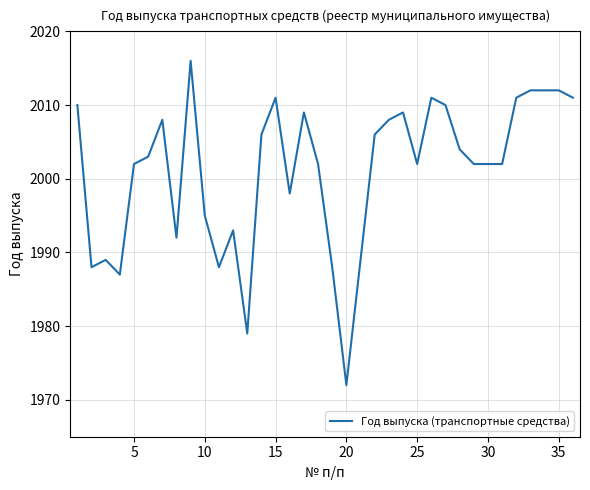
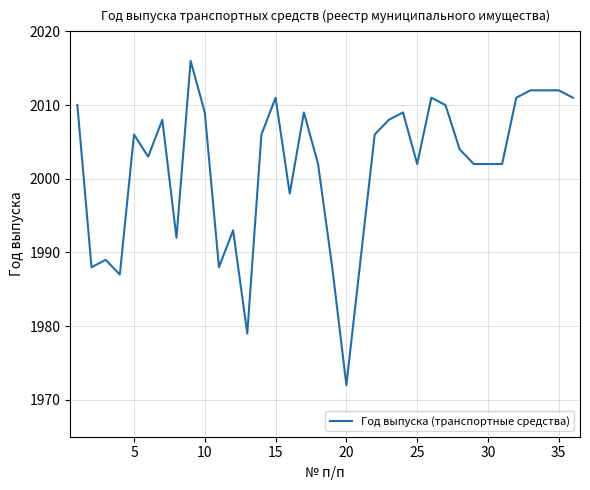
  {
-   "5": 2002,
-   "10": 1995,
+   "5": 2006,
+   "10": 2009,
    "15": 2011,
    "20": 1972,
    "25": 2002,
    "30": 2002,
    "35": 2012
  }
